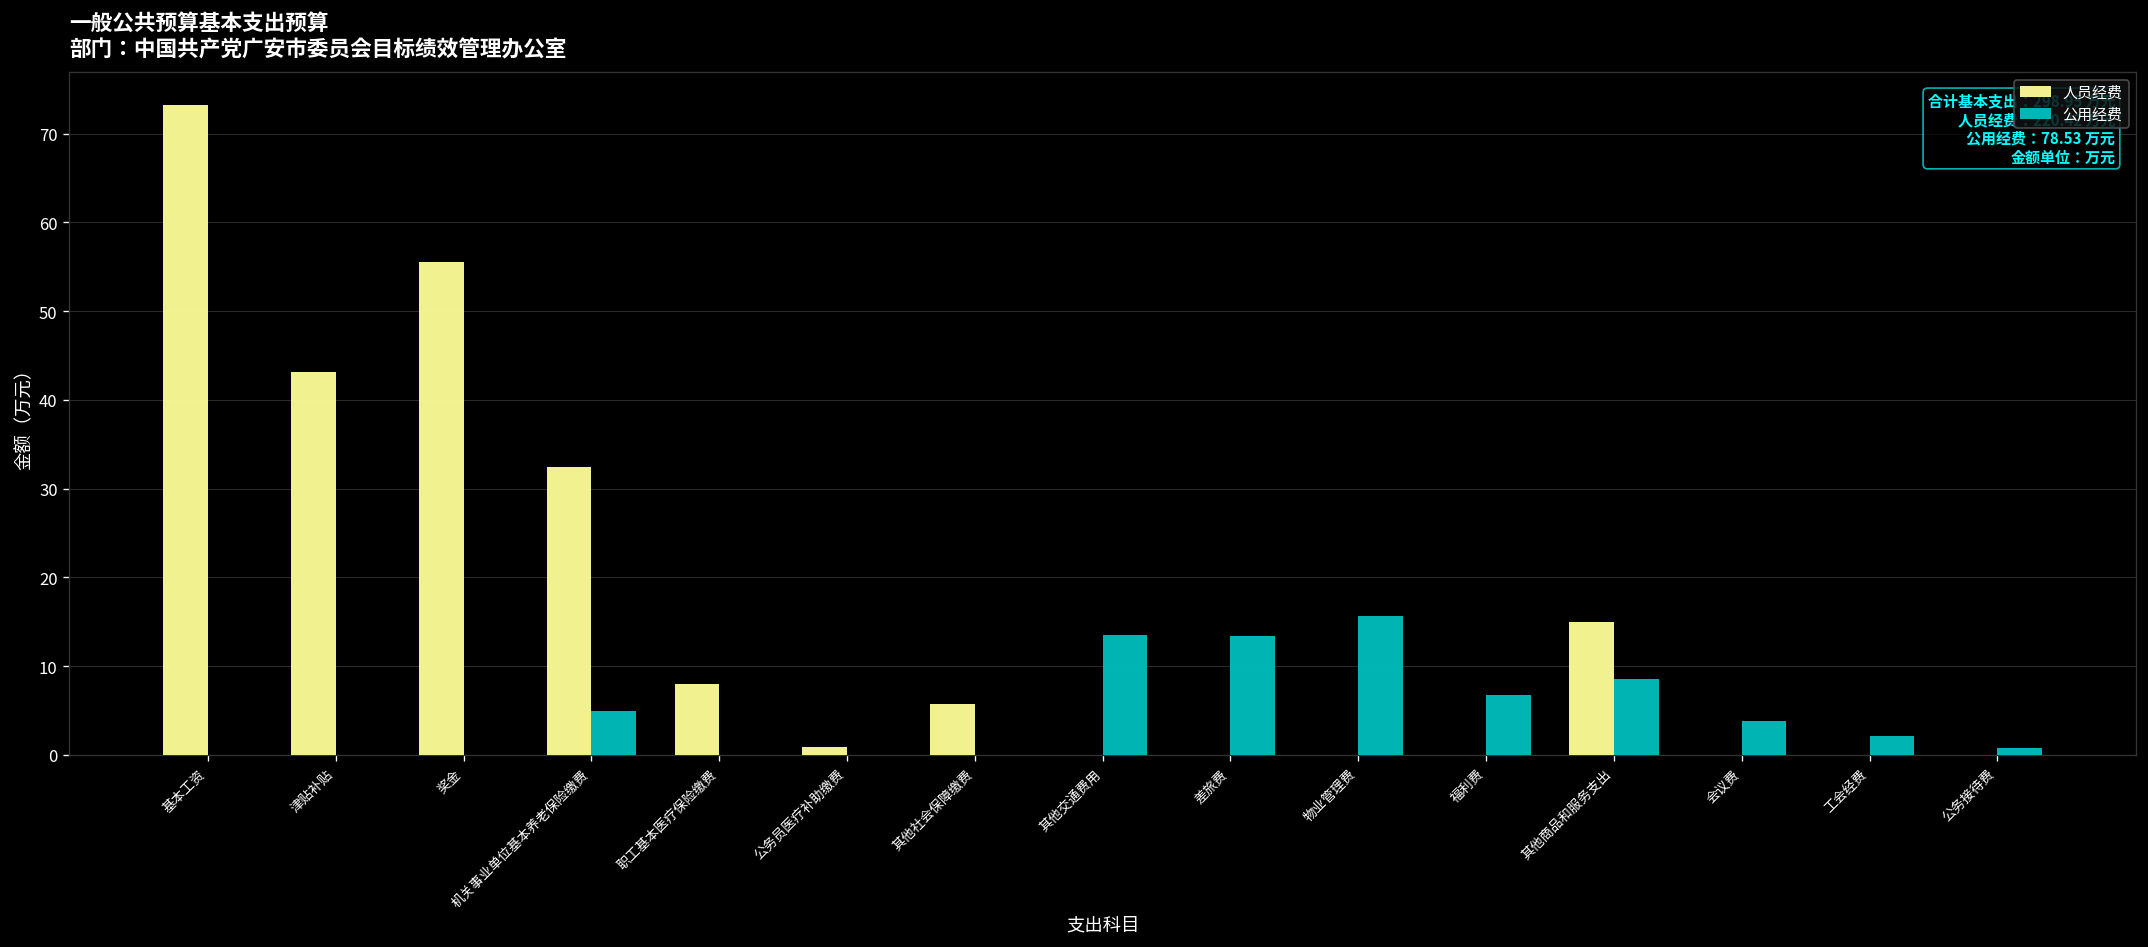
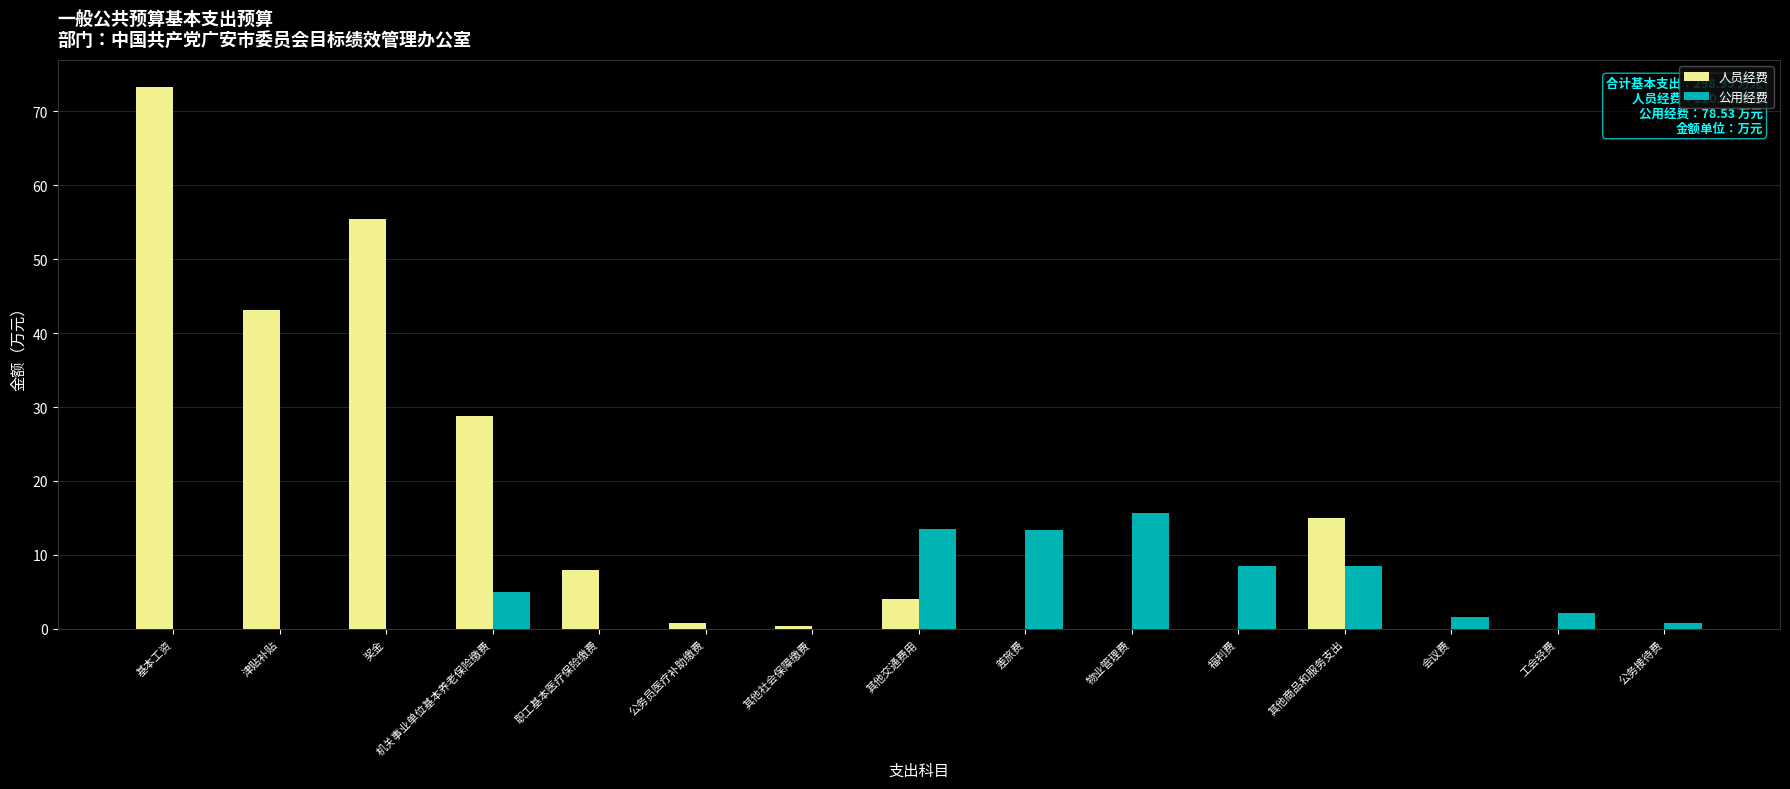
  {
    "人员经费": {
      "基本工资": 73,
      "津贴补贴": 43,
      "奖金": 55,
-     "机关事业单位基本养老保险缴费": 32,
+     "机关事业单位基本养老保险缴费": 29,
      "职工基本医疗保险缴费": 8,
      "公务员医疗补助缴费": 1,
-     "其他社会保障缴费": 6,
-     "其他交通费用": 0,
+     "其他社会保障缴费": 0,
+     "其他交通费用": 4,
      "差旅费": 0,
      "物业管理费": 0,
      "福利费": 0,
      "其他商品和服务支出": 15,
      "会议费": 0,
      "工会经费": 0,
      "公务接待费": 0
    },
    "公用经费": {
      "基本工资": 0,
      "津贴补贴": 0,
      "奖金": 0,
      "机关事业单位基本养老保险缴费": 5,
      "职工基本医疗保险缴费": 0,
      "公务员医疗补助缴费": 0,
      "其他社会保障缴费": 0,
      "其他交通费用": 14,
      "差旅费": 13,
      "物业管理费": 16,
-     "福利费": 7,
+     "福利费": 9,
      "其他商品和服务支出": 9,
-     "会议费": 4,
+     "会议费": 2,
      "工会经费": 2,
      "公务接待费": 1
    }
  }
